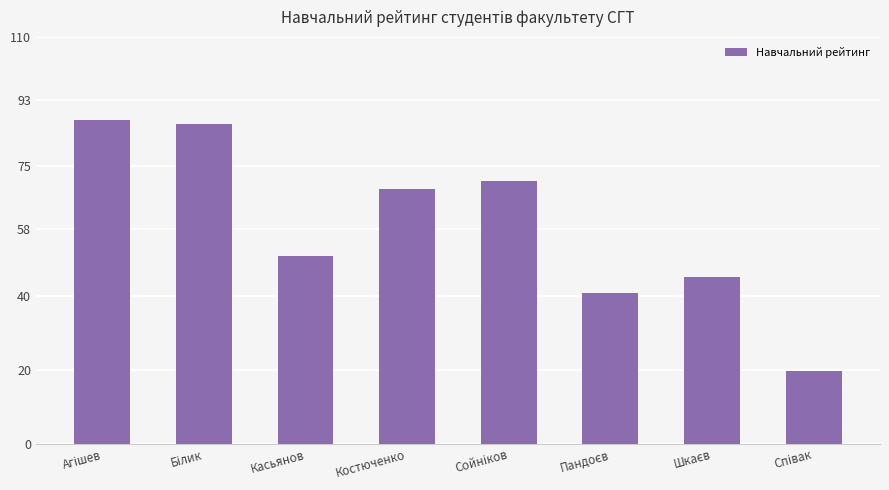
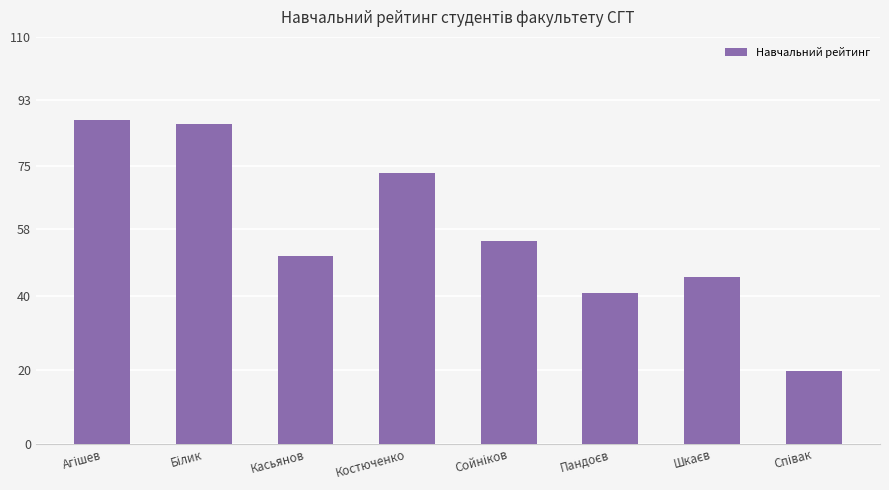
  {
    "Агішев": 88,
    "Білик": 86,
    "Касьянов": 51,
-   "Костюченко": 69,
-   "Сойніков": 71,
+   "Костюченко": 73,
+   "Сойніков": 55,
    "Пандоєв": 41,
    "Шкаєв": 45,
    "Співак": 20
  }
